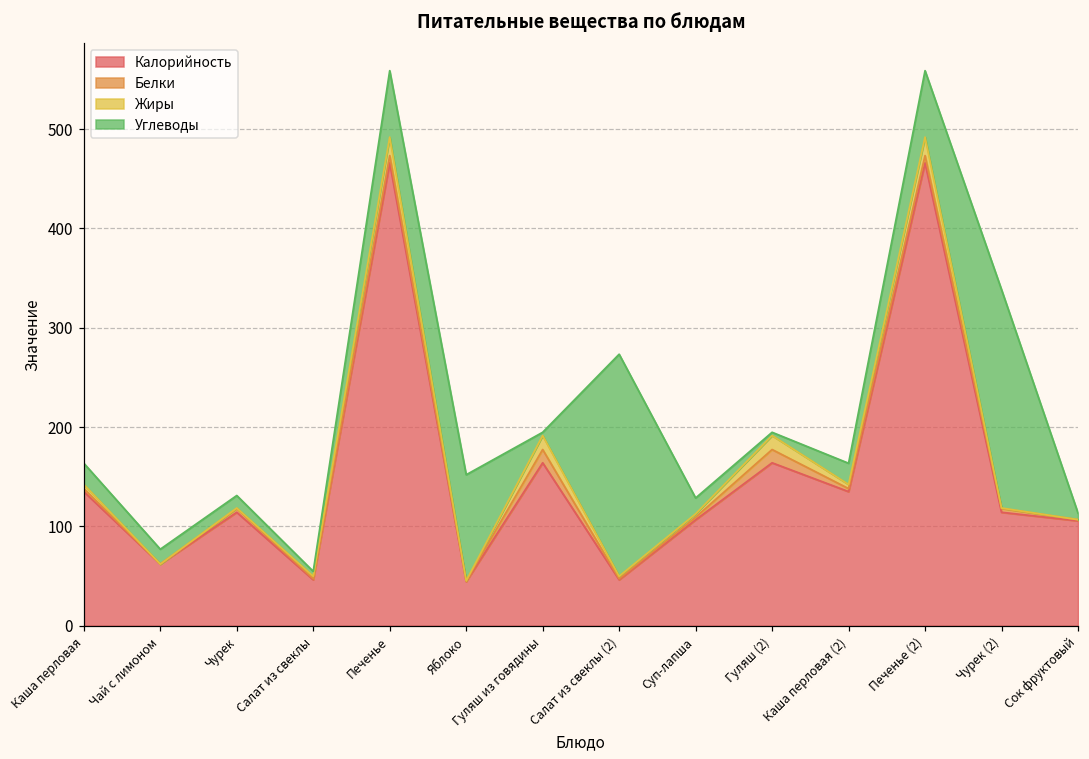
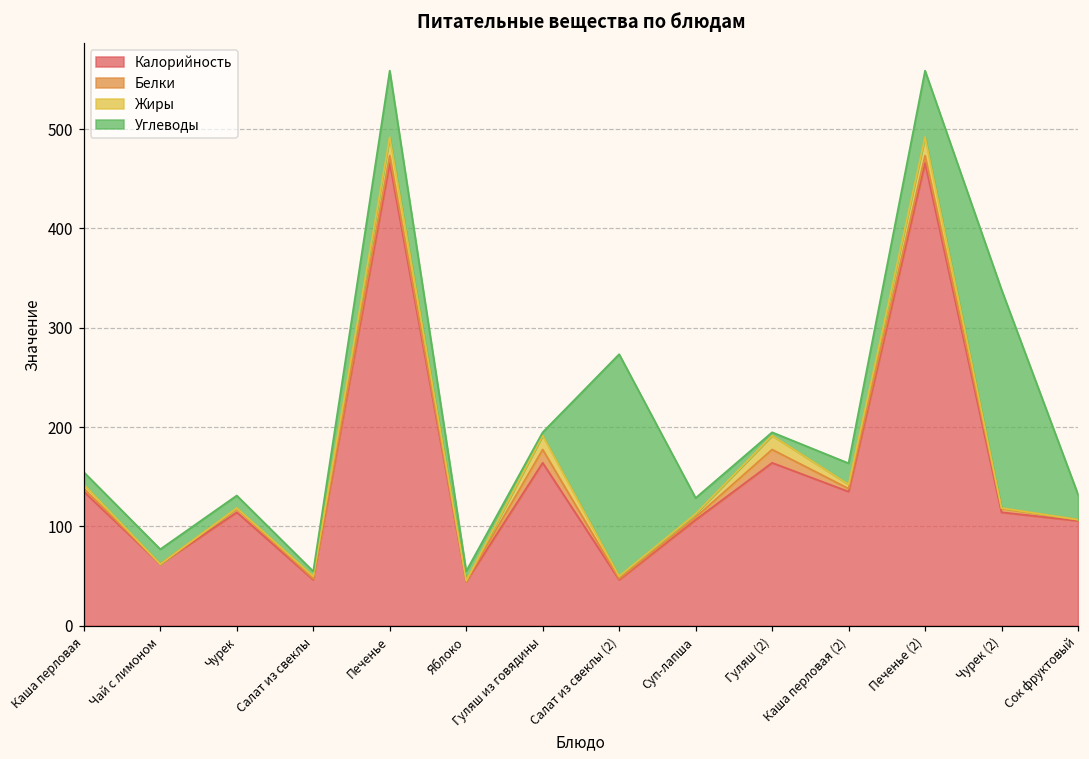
  {
    "Углеводы": {
-     "Каша перловая": 20,
+     "Каша перловая": 10,
      "Чай с лимоном": 20,
      "Чурек": 10,
      "Салат из свеклы": 0,
      "Печенье": 70,
-     "Яблоко": 110,
+     "Яблоко": 10,
      "Гуляш из говядины": 0,
      "Салат из свеклы (2)": 220,
      "Суп-лапша": 20,
      "Гуляш (2)": 0,
      "Каша перловая (2)": 20,
      "Печенье (2)": 70,
      "Чурек (2)": 220,
-     "Сок фруктовый": 10
+     "Сок фруктовый": 30
    }
  }
